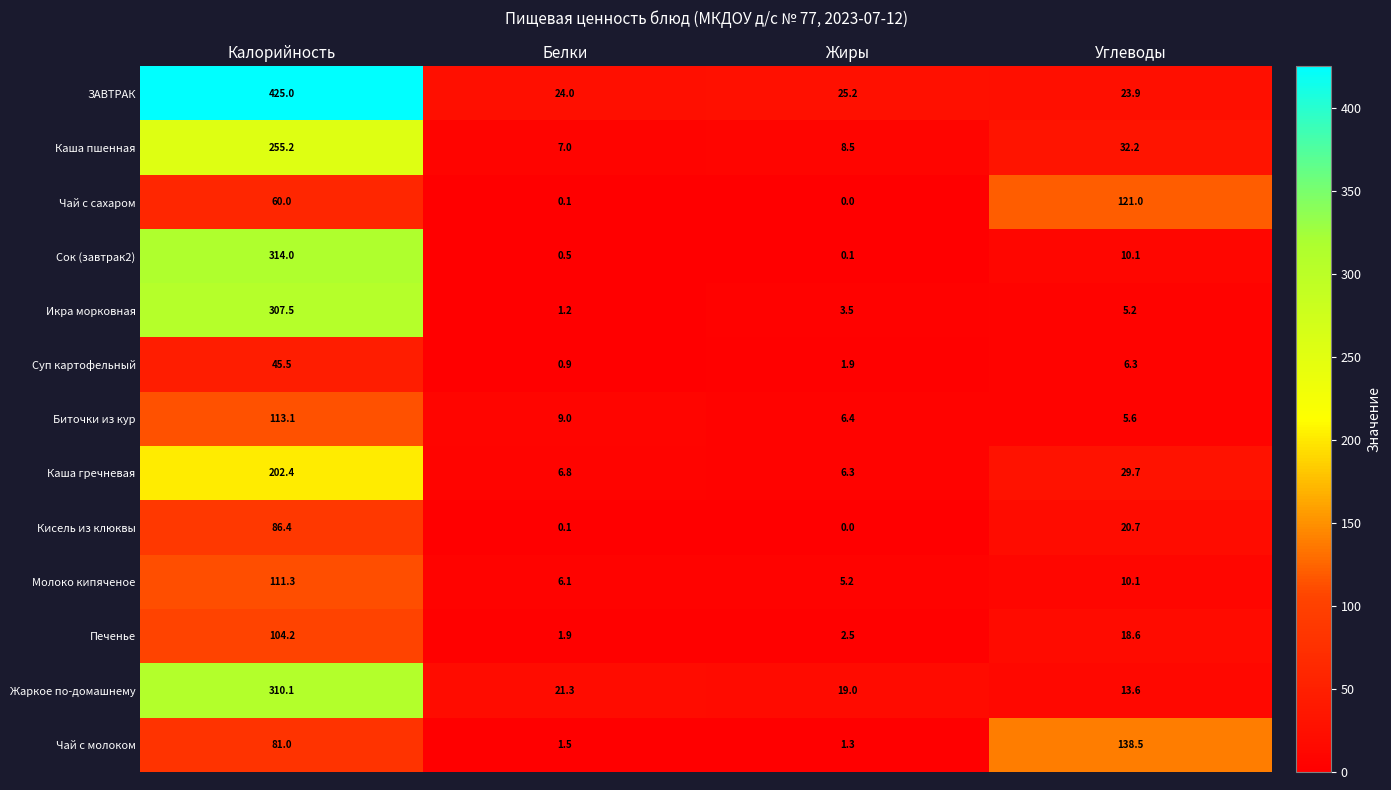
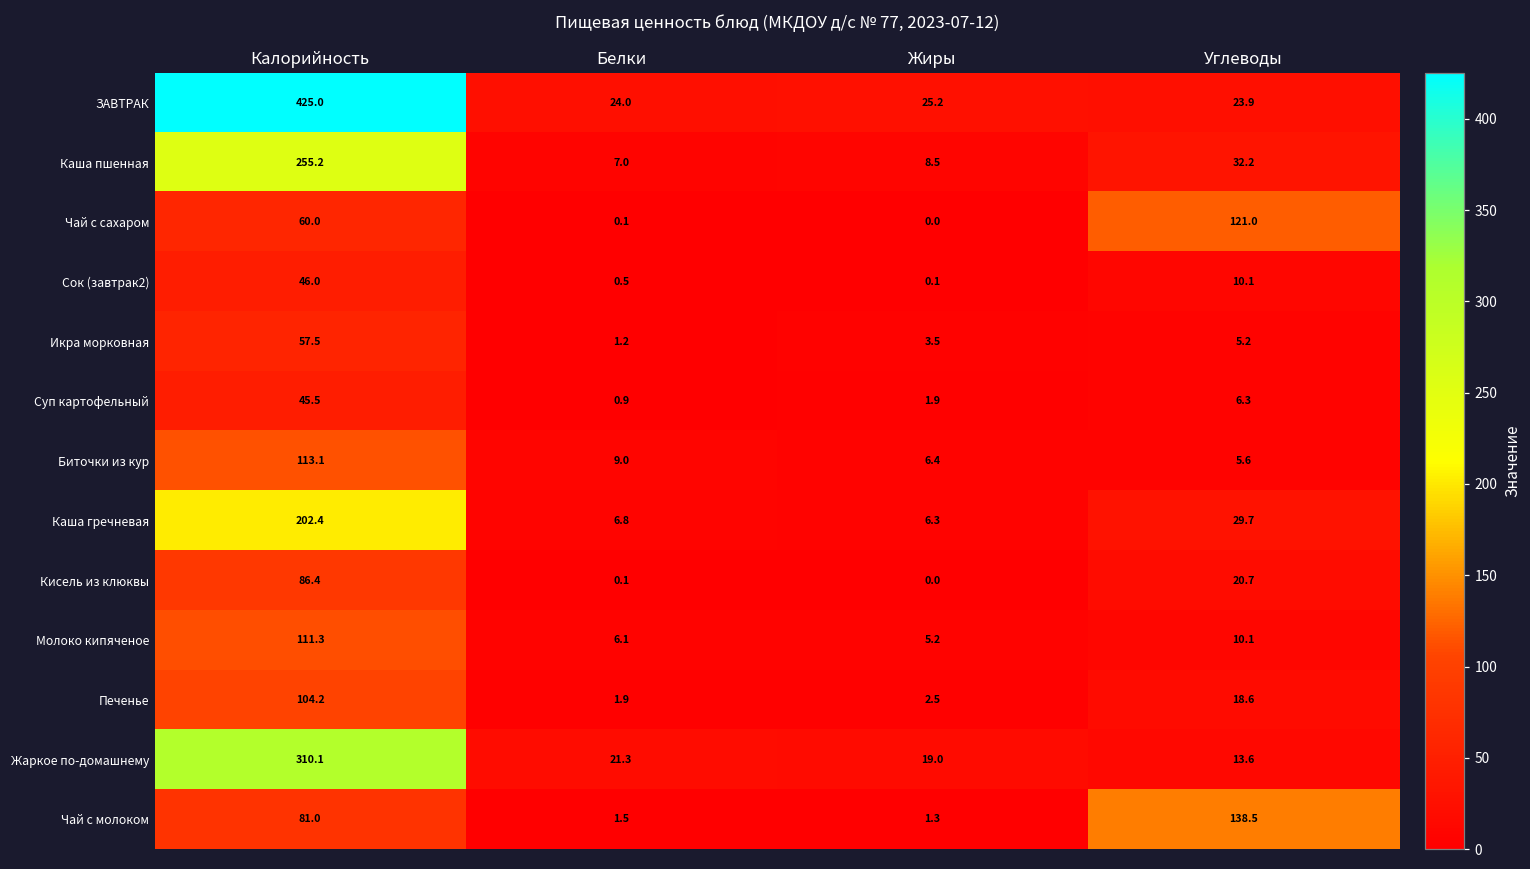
  {
    "ЗАВТРАК": {
      "Калорийность": 425.0,
      "Белки": 24.0,
      "Жиры": 25.2,
      "Углеводы": 23.9
    },
    "Каша пшенная": {
      "Калорийность": 255.2,
      "Белки": 7.0,
      "Жиры": 8.5,
      "Углеводы": 32.2
    },
    "Чай с сахаром": {
      "Калорийность": 60.0,
      "Белки": 0.1,
      "Жиры": 0.0,
      "Углеводы": 121.0
    },
    "Сок (завтрак2)": {
-     "Калорийность": 314.0,
+     "Калорийность": 46.0,
      "Белки": 0.5,
      "Жиры": 0.1,
      "Углеводы": 10.1
    },
    "Икра морковная": {
-     "Калорийность": 307.5,
+     "Калорийность": 57.5,
      "Белки": 1.2,
      "Жиры": 3.5,
      "Углеводы": 5.2
    },
    "Суп картофельный": {
      "Калорийность": 45.5,
      "Белки": 0.9,
      "Жиры": 1.9,
      "Углеводы": 6.3
    },
    "Биточки из кур": {
      "Калорийность": 113.1,
      "Белки": 9.0,
      "Жиры": 6.4,
      "Углеводы": 5.6
    },
    "Каша гречневая": {
      "Калорийность": 202.4,
      "Белки": 6.8,
      "Жиры": 6.3,
      "Углеводы": 29.7
    },
    "Кисель из клюквы": {
      "Калорийность": 86.4,
      "Белки": 0.1,
      "Жиры": 0.0,
      "Углеводы": 20.7
    },
    "Молоко кипяченое": {
      "Калорийность": 111.3,
      "Белки": 6.1,
      "Жиры": 5.2,
      "Углеводы": 10.1
    },
    "Печенье": {
      "Калорийность": 104.2,
      "Белки": 1.9,
      "Жиры": 2.5,
      "Углеводы": 18.6
    },
    "Жаркое по-домашнему": {
      "Калорийность": 310.1,
      "Белки": 21.3,
      "Жиры": 19.0,
      "Углеводы": 13.6
    },
    "Чай с молоком": {
      "Калорийность": 81.0,
      "Белки": 1.5,
      "Жиры": 1.3,
      "Углеводы": 138.5
    }
  }
